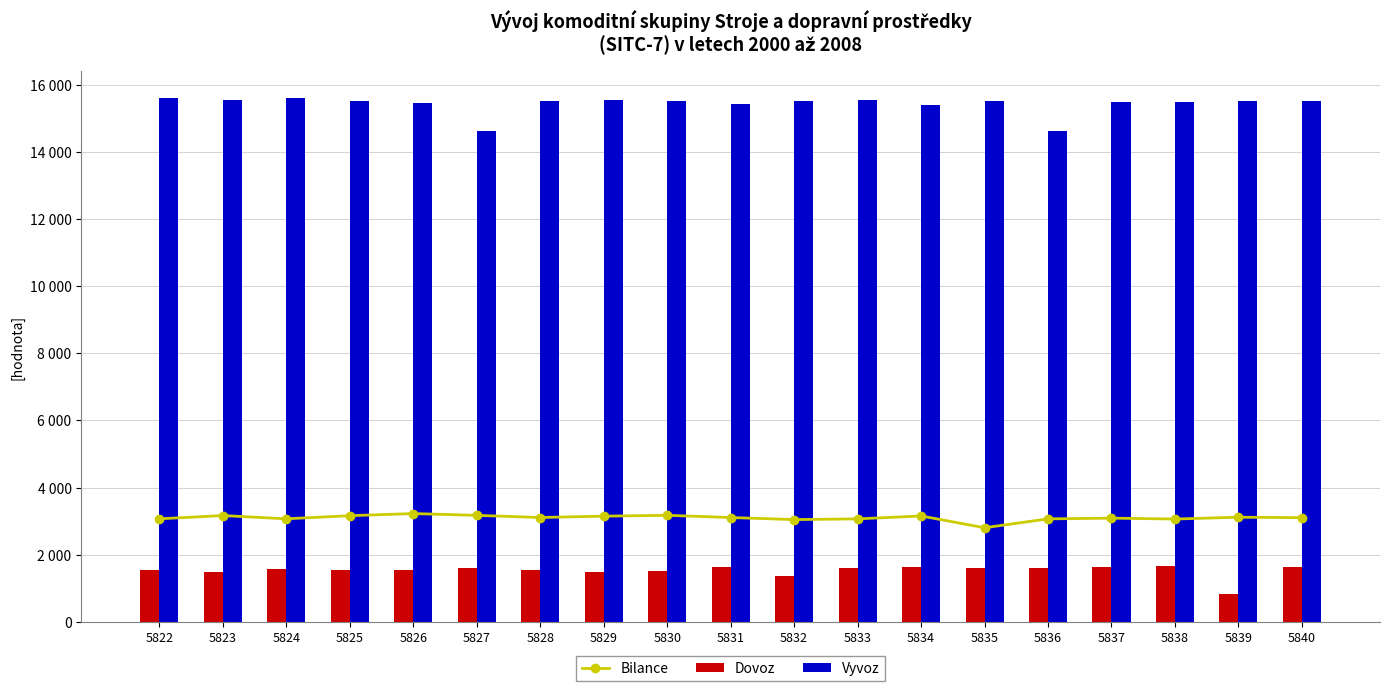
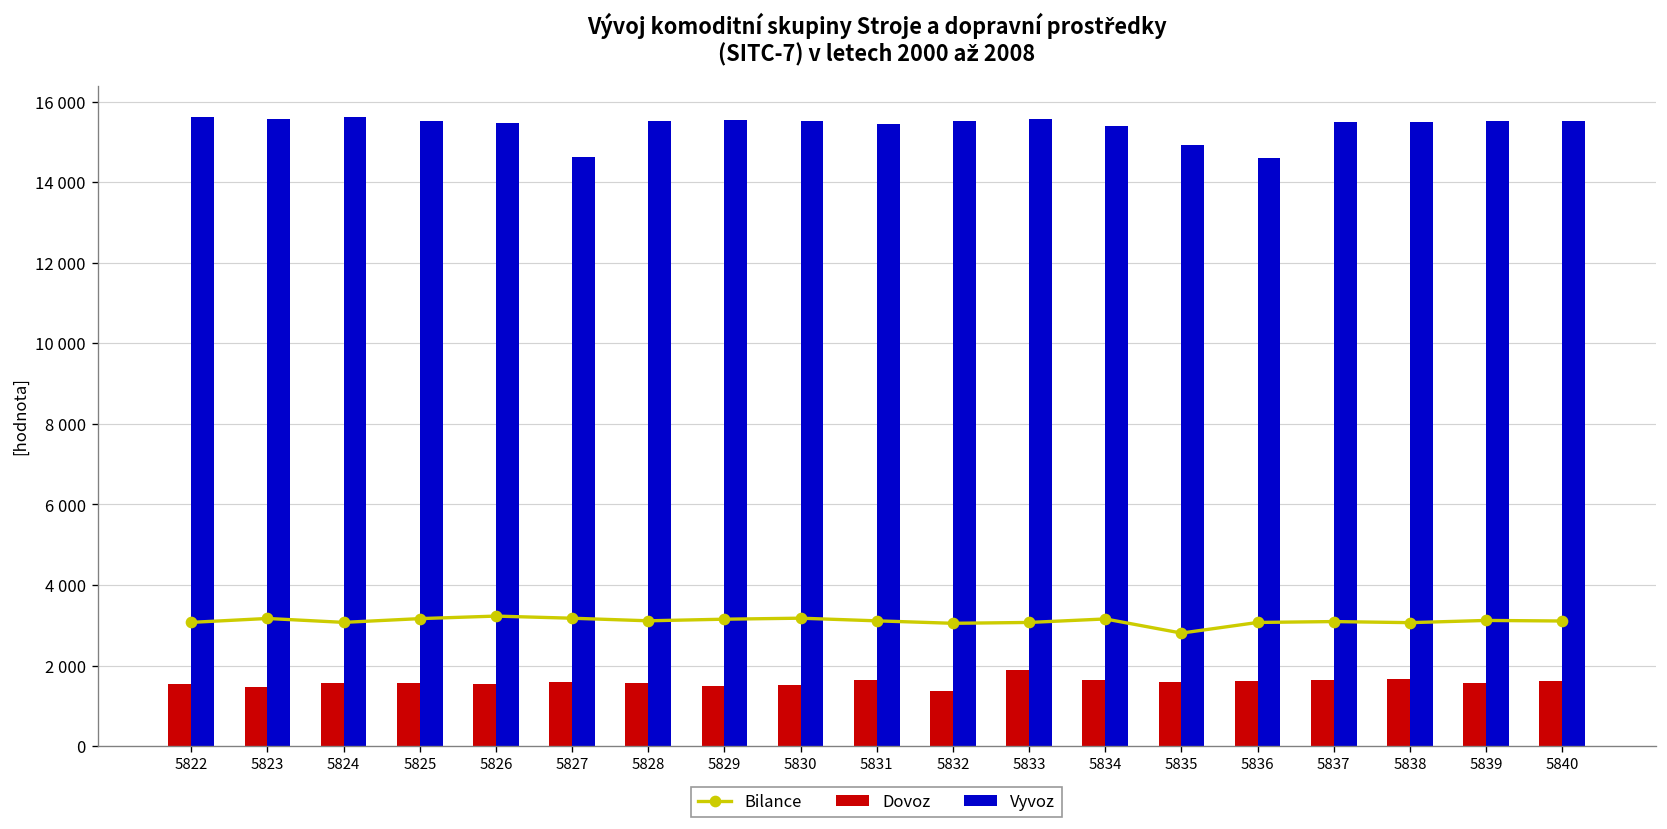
  {
    "Dovoz": {
      "5822": 1500,
      "5823": 1500,
      "5824": 1600,
      "5825": 1600,
      "5826": 1500,
      "5827": 1600,
      "5828": 1600,
      "5829": 1500,
      "5830": 1500,
      "5831": 1600,
      "5832": 1400,
-     "5833": 1600,
+     "5833": 1900,
      "5834": 1600,
      "5835": 1600,
      "5836": 1600,
      "5837": 1600,
      "5838": 1700,
-     "5839": 800,
+     "5839": 1600,
      "5840": 1600
    },
    "Bilance": {
      "5822": 3100,
      "5823": 3200,
      "5824": 3100,
      "5825": 3200,
      "5826": 3200,
      "5827": 3200,
      "5828": 3100,
      "5829": 3200,
      "5830": 3200,
      "5831": 3100,
      "5832": 3000,
      "5833": 3100,
      "5834": 3200,
      "5835": 2800,
      "5836": 3100,
      "5837": 3100,
      "5838": 3100,
      "5839": 3100,
      "5840": 3100
    },
    "Vyvoz": {
      "5822": 15600,
      "5823": 15600,
      "5824": 15600,
      "5825": 15500,
      "5826": 15500,
      "5827": 14600,
      "5828": 15500,
      "5829": 15600,
      "5830": 15500,
      "5831": 15400,
      "5832": 15500,
      "5833": 15600,
      "5834": 15400,
-     "5835": 15500,
+     "5835": 14900,
      "5836": 14600,
      "5837": 15500,
      "5838": 15500,
      "5839": 15500,
      "5840": 15500
    }
  }
